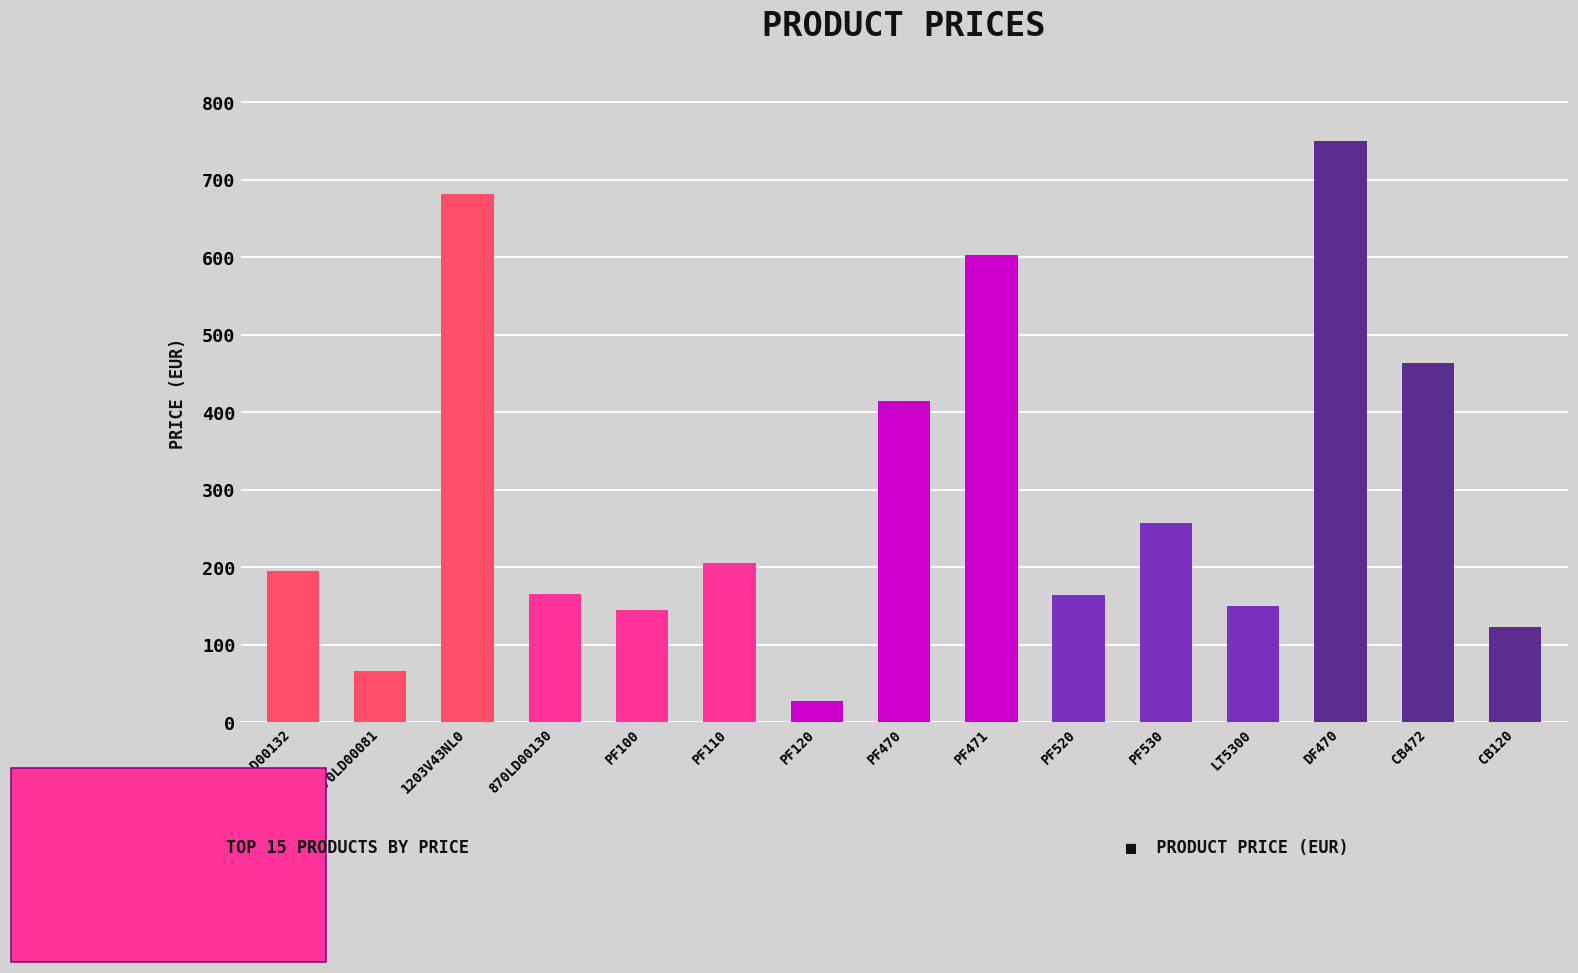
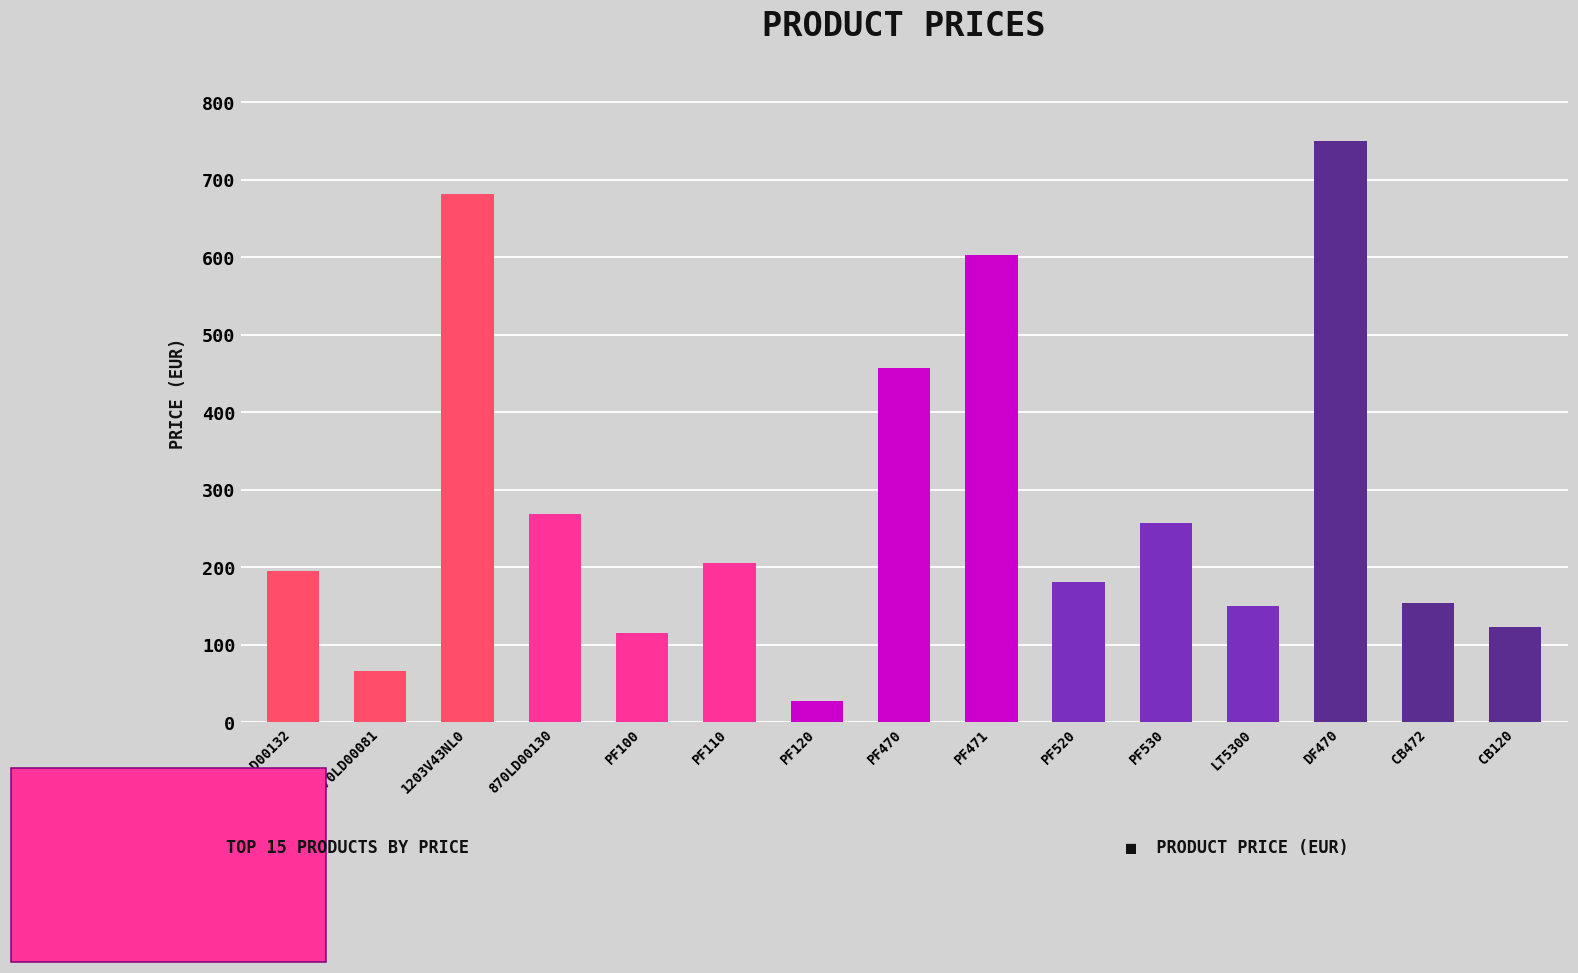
  {
    "870LD00132": 190,
    "870LD00081": 70,
    "1203V43NL0": 680,
-   "870LD00130": 170,
-   "PF100": 150,
+   "870LD00130": 270,
+   "PF100": 110,
    "PF110": 200,
    "PF120": 30,
-   "PF470": 410,
+   "PF470": 460,
    "PF471": 600,
-   "PF520": 160,
+   "PF520": 180,
    "PF530": 260,
    "LT5300": 150,
    "DF470": 750,
-   "CB472": 460,
+   "CB472": 150,
    "CB120": 120
  }
